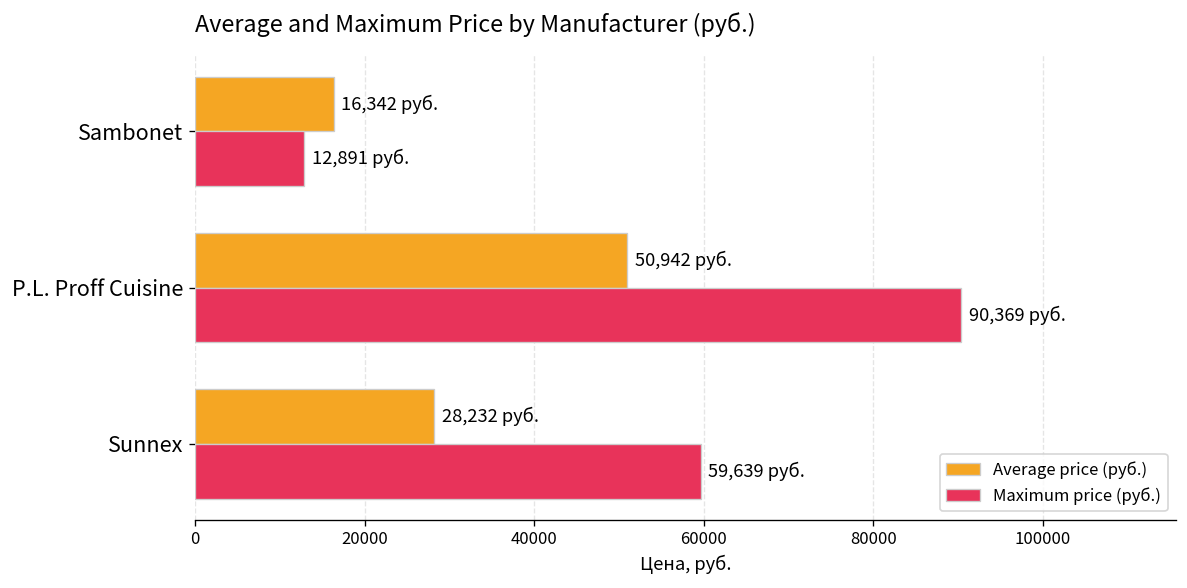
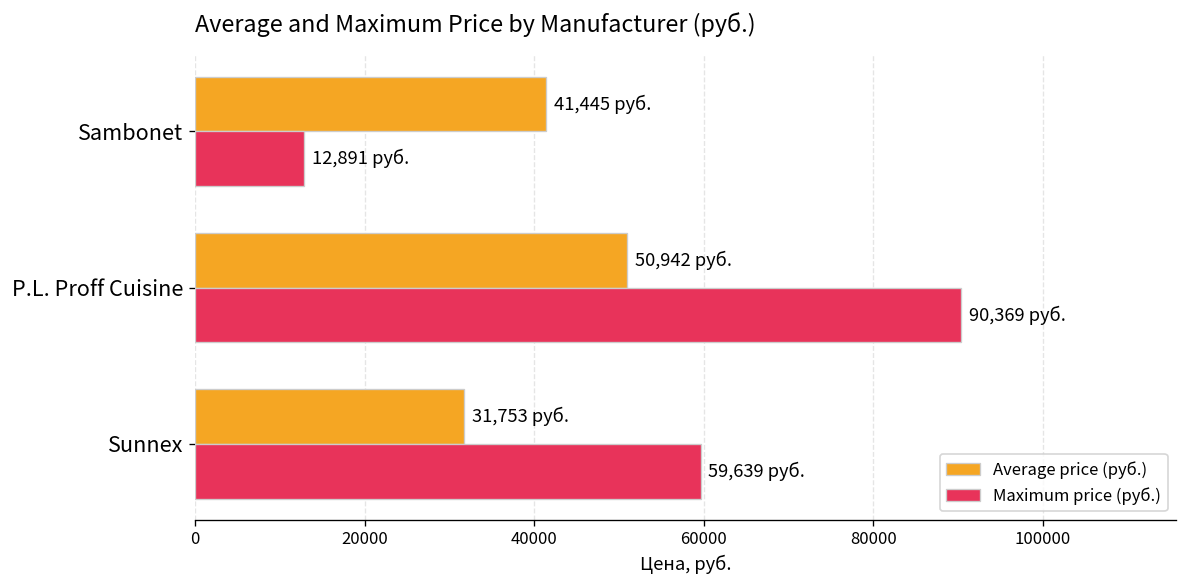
  {
    "Average price (руб.)": {
-     "Sambonet": "16,342",
+     "Sambonet": "41,445",
      "P.L. Proff Cuisine": "50,942",
-     "Sunnex": "28,232"
+     "Sunnex": "31,753"
    },
    "Maximum price (руб.)": {
      "Sambonet": "12,891",
      "P.L. Proff Cuisine": "90,369",
      "Sunnex": "59,639"
    }
  }
